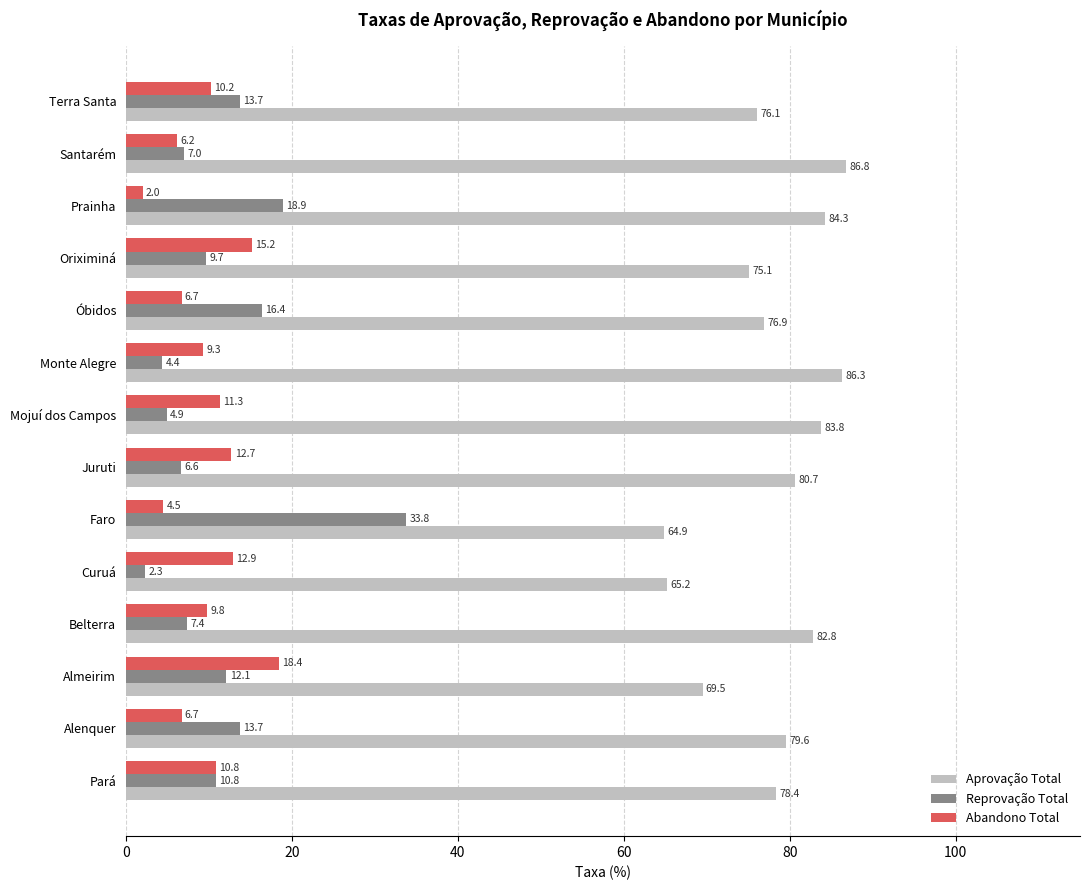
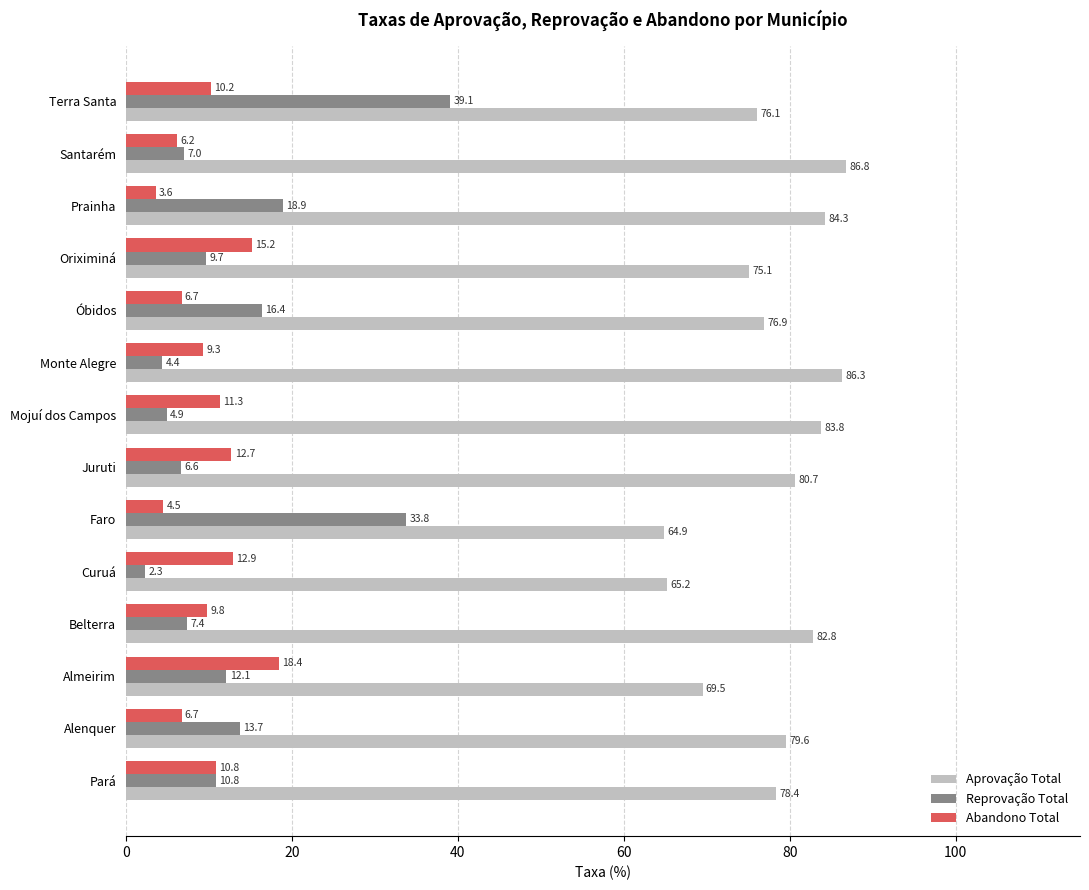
  {
    "Aprovação Total": {
      "Terra Santa": 76.1,
      "Santarém": 86.8,
      "Prainha": 84.3,
      "Oriximiná": 75.1,
      "Óbidos": 76.9,
      "Monte Alegre": 86.3,
      "Mojuí dos Campos": 83.8,
      "Juruti": 80.7,
      "Faro": 64.9,
      "Curuá": 65.2,
      "Belterra": 82.8,
      "Almeirim": 69.5,
      "Alenquer": 79.6,
      "Pará": 78.4
    },
    "Reprovação Total": {
-     "Terra Santa": 13.7,
+     "Terra Santa": 39.1,
      "Santarém": 7.0,
      "Prainha": 18.9,
      "Oriximiná": 9.7,
      "Óbidos": 16.4,
      "Monte Alegre": 4.4,
      "Mojuí dos Campos": 4.9,
      "Juruti": 6.6,
      "Faro": 33.8,
      "Curuá": 2.3,
      "Belterra": 7.4,
      "Almeirim": 12.1,
      "Alenquer": 13.7,
      "Pará": 10.8
    },
    "Abandono Total": {
      "Terra Santa": 10.2,
      "Santarém": 6.2,
-     "Prainha": 2.0,
+     "Prainha": 3.6,
      "Oriximiná": 15.2,
      "Óbidos": 6.7,
      "Monte Alegre": 9.3,
      "Mojuí dos Campos": 11.3,
      "Juruti": 12.7,
      "Faro": 4.5,
      "Curuá": 12.9,
      "Belterra": 9.8,
      "Almeirim": 18.4,
      "Alenquer": 6.7,
      "Pará": 10.8
    }
  }
